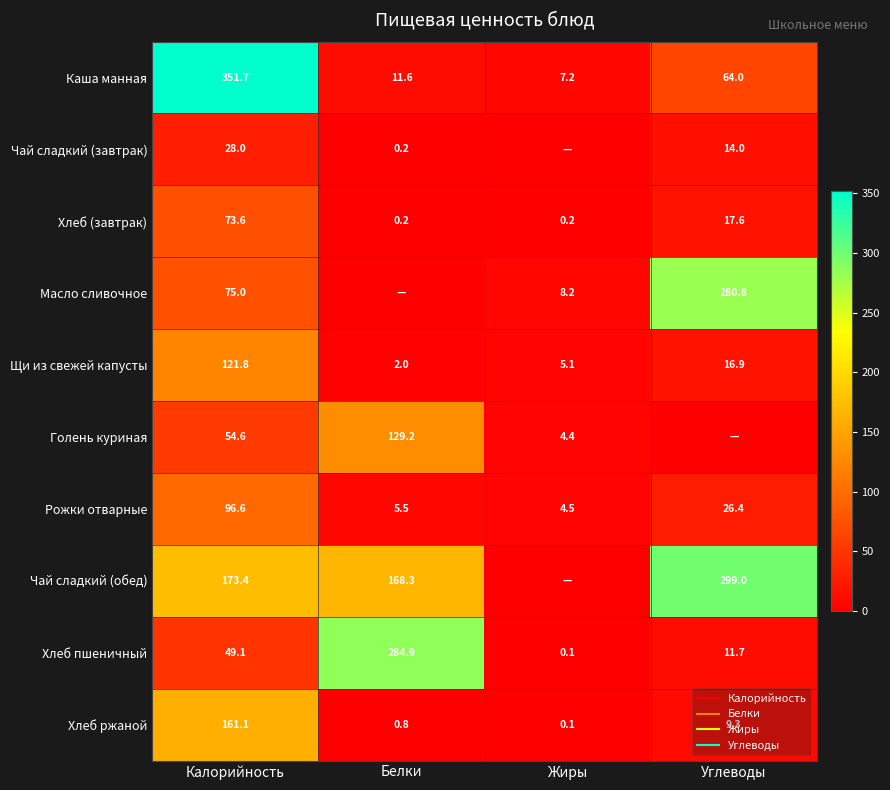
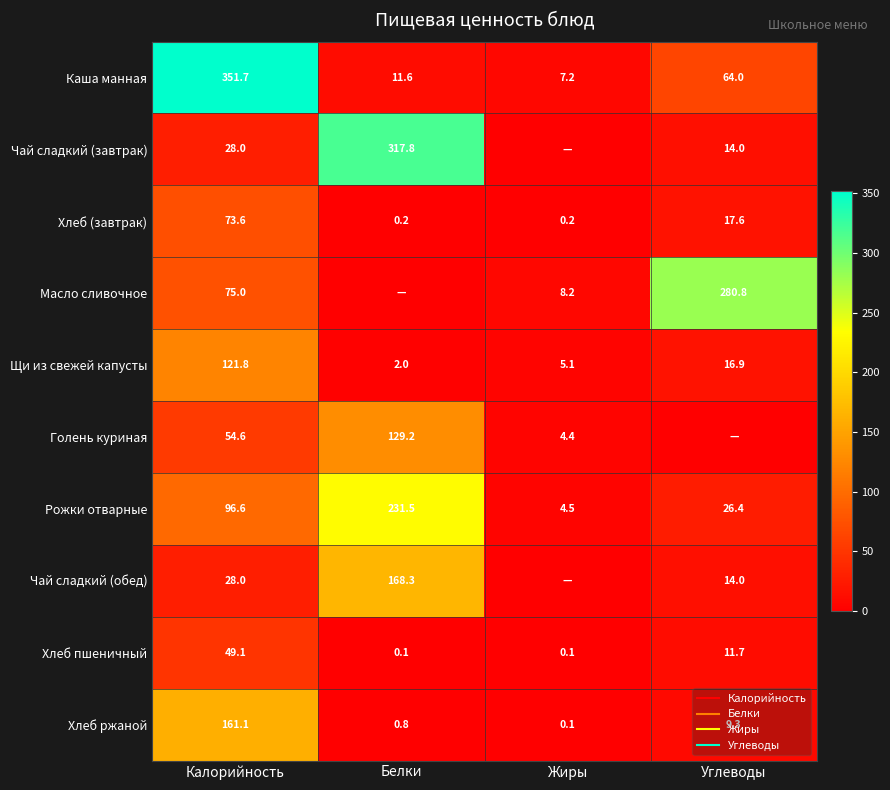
  {
    "Каша манная": {
      "Калорийность": 351.7,
      "Белки": 11.6,
      "Жиры": 7.2,
      "Углеводы": 64.0
    },
    "Чай сладкий (завтрак)": {
      "Калорийность": 28.0,
-     "Белки": 0.2,
+     "Белки": 317.8,
      "Углеводы": 14.0
    },
    "Хлеб (завтрак)": {
      "Калорийность": 73.6,
      "Белки": 0.2,
      "Жиры": 0.2,
      "Углеводы": 17.6
    },
    "Масло сливочное": {
      "Калорийность": 75.0,
      "Жиры": 8.2,
      "Углеводы": 280.8
    },
    "Щи из свежей капусты": {
      "Калорийность": 121.8,
      "Белки": 2.0,
      "Жиры": 5.1,
      "Углеводы": 16.9
    },
    "Голень куриная": {
      "Калорийность": 54.6,
      "Белки": 129.2,
      "Жиры": 4.4
    },
    "Рожки отварные": {
      "Калорийность": 96.6,
-     "Белки": 5.5,
+     "Белки": 231.5,
      "Жиры": 4.5,
      "Углеводы": 26.4
    },
    "Чай сладкий (обед)": {
-     "Калорийность": 173.4,
+     "Калорийность": 28.0,
      "Белки": 168.3,
-     "Углеводы": 299.0
+     "Углеводы": 14.0
    },
    "Хлеб пшеничный": {
      "Калорийность": 49.1,
-     "Белки": 284.9,
+     "Белки": 0.1,
      "Жиры": 0.1,
      "Углеводы": 11.7
    },
    "Хлеб ржаной": {
      "Калорийность": 161.1,
      "Белки": 0.8,
      "Жиры": 0.1
    }
  }
